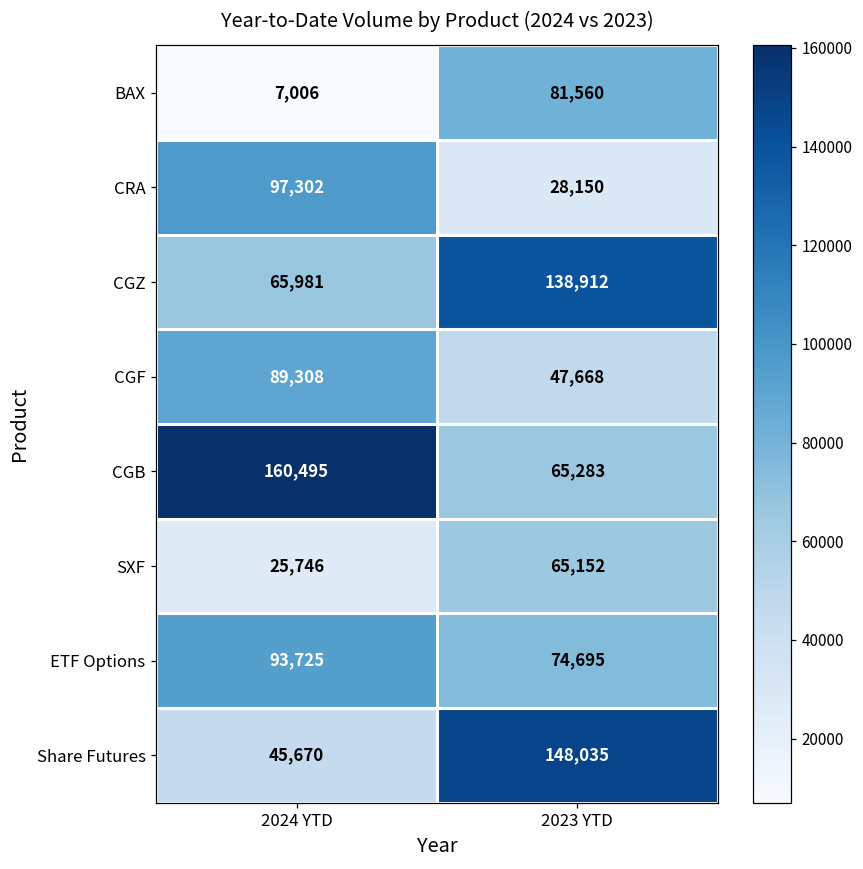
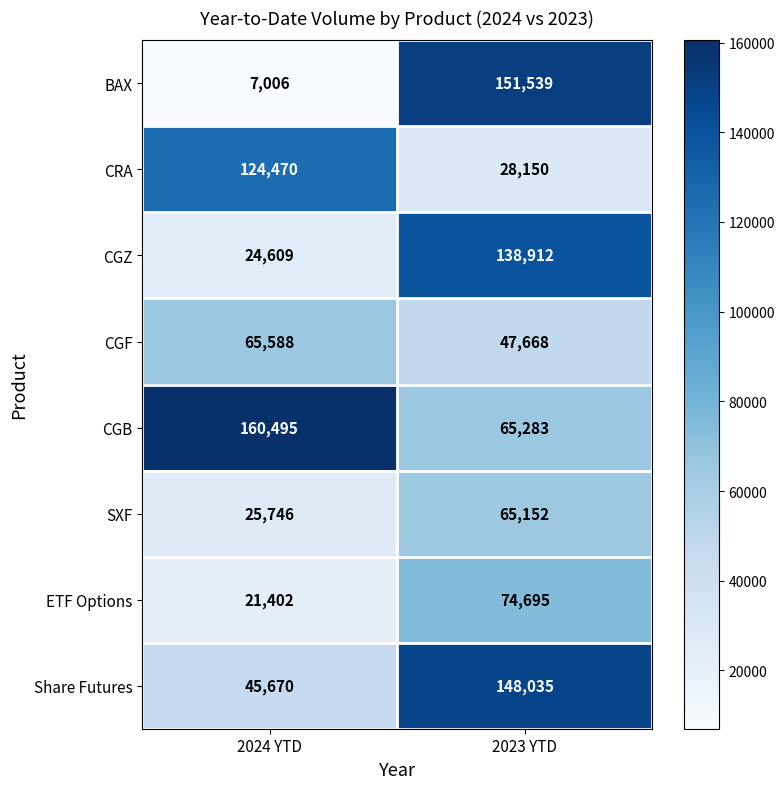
  {
    "BAX": {
      "2024 YTD": "7,006",
-     "2023 YTD": "81,560"
+     "2023 YTD": "151,539"
    },
    "CRA": {
-     "2024 YTD": "97,302",
+     "2024 YTD": "124,470",
      "2023 YTD": "28,150"
    },
    "CGZ": {
-     "2024 YTD": "65,981",
+     "2024 YTD": "24,609",
      "2023 YTD": "138,912"
    },
    "CGF": {
-     "2024 YTD": "89,308",
+     "2024 YTD": "65,588",
      "2023 YTD": "47,668"
    },
    "CGB": {
      "2024 YTD": "160,495",
      "2023 YTD": "65,283"
    },
    "SXF": {
      "2024 YTD": "25,746",
      "2023 YTD": "65,152"
    },
    "ETF Options": {
-     "2024 YTD": "93,725",
+     "2024 YTD": "21,402",
      "2023 YTD": "74,695"
    },
    "Share Futures": {
      "2024 YTD": "45,670",
      "2023 YTD": "148,035"
    }
  }
